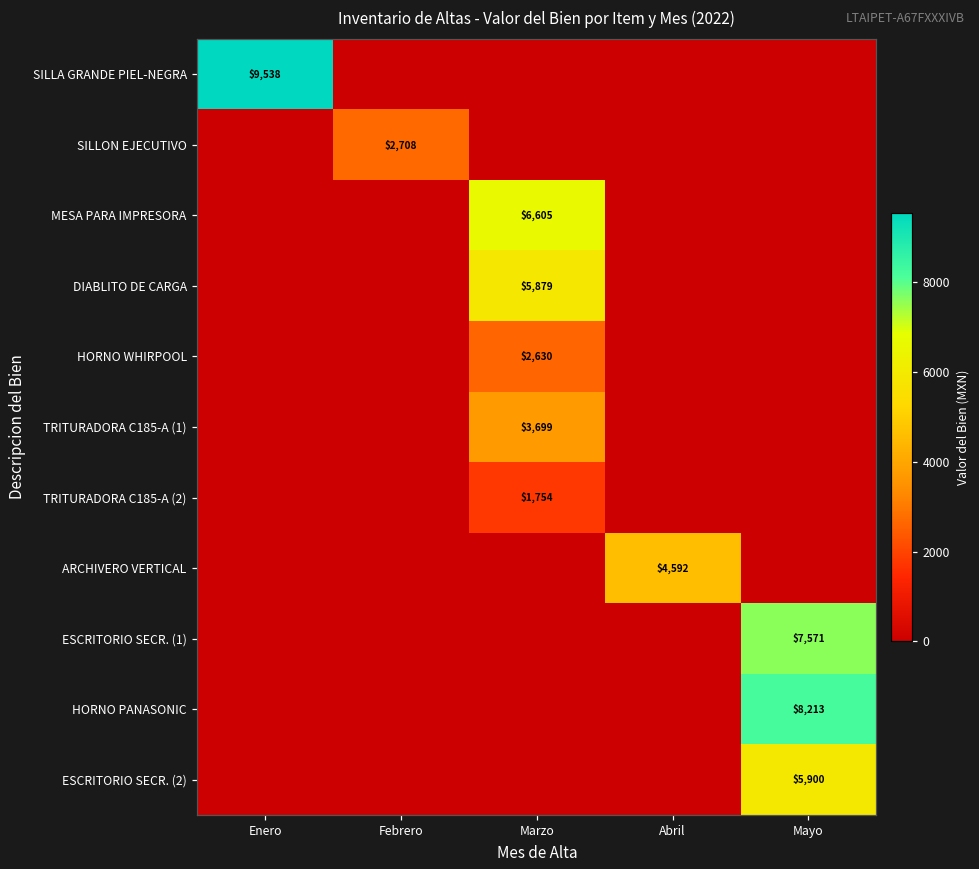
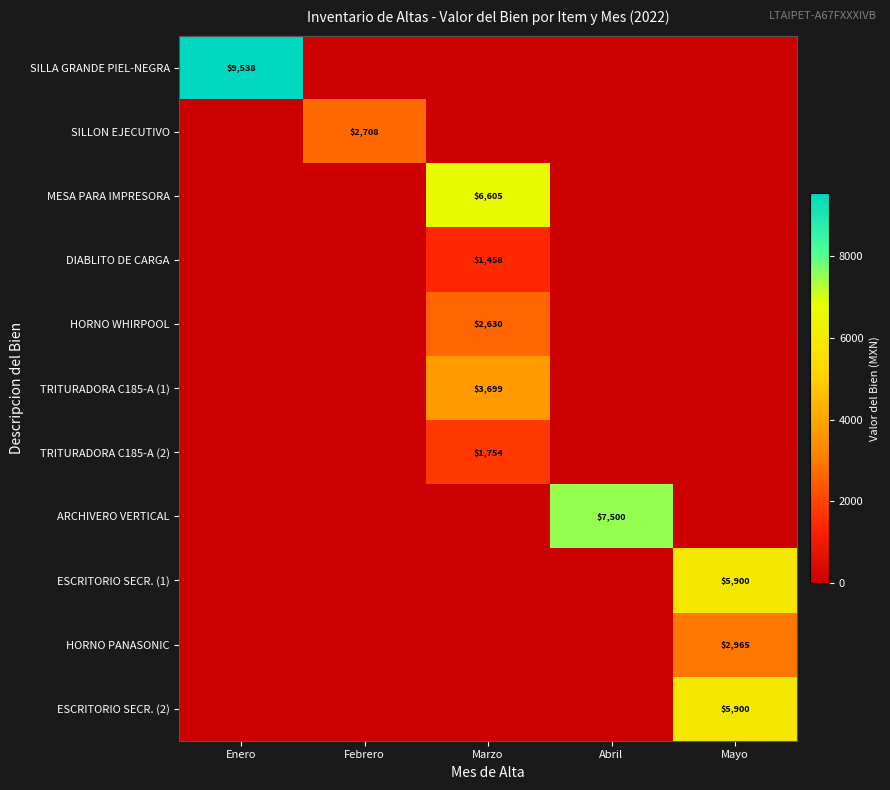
  {
    "SILLA GRANDE PIEL-NEGRA": {
      "Enero": "$9,538"
    },
    "SILLON EJECUTIVO": {
      "Febrero": "$2,708"
    },
    "MESA PARA IMPRESORA": {
      "Marzo": "$6,605"
    },
    "DIABLITO DE CARGA": {
-     "Marzo": "$5,879"
+     "Marzo": "$1,458"
    },
    "HORNO WHIRPOOL": {
      "Marzo": "$2,630"
    },
    "TRITURADORA C185-A (1)": {
      "Marzo": "$3,699"
    },
    "TRITURADORA C185-A (2)": {
      "Marzo": "$1,754"
    },
    "ARCHIVERO VERTICAL": {
-     "Abril": "$4,592"
+     "Abril": "$7,500"
    },
    "ESCRITORIO SECR. (1)": {
-     "Mayo": "$7,571"
+     "Mayo": "$5,900"
    },
    "HORNO PANASONIC": {
-     "Mayo": "$8,213"
+     "Mayo": "$2,965"
    },
    "ESCRITORIO SECR. (2)": {
      "Mayo": "$5,900"
    }
  }
